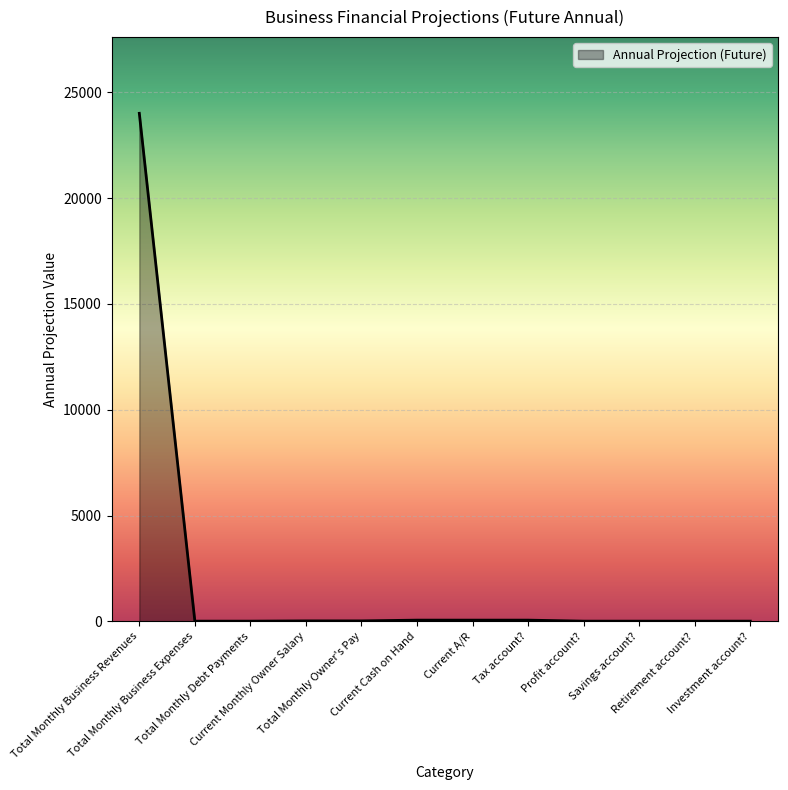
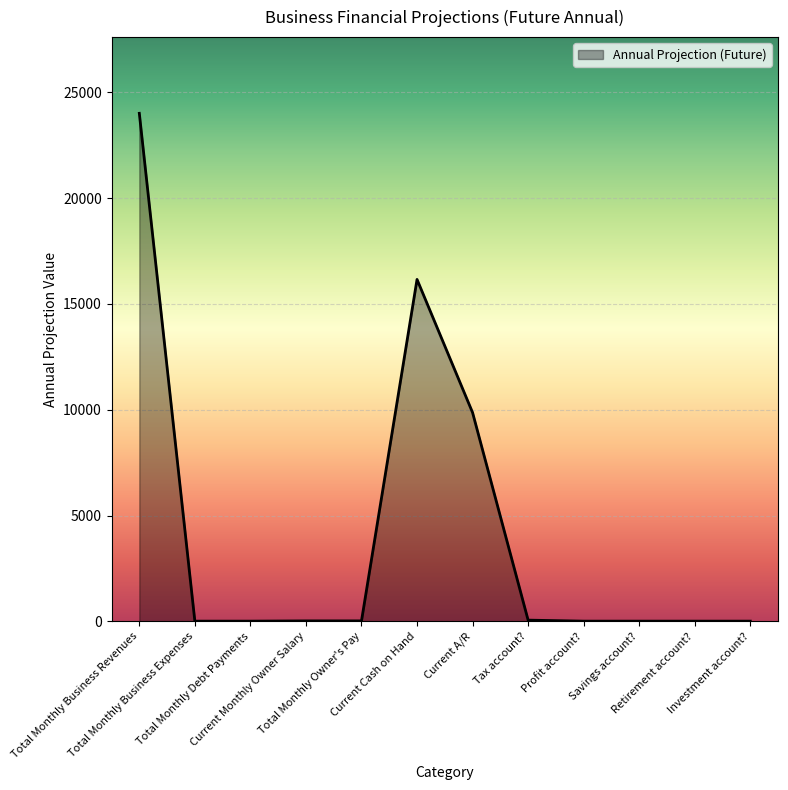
  {
    "Total Monthly Business Revenues": 24000,
    "Total Monthly Business Expenses": 0,
    "Total Monthly Debt Payments": 0,
    "Current Monthly Owner Salary": 0,
    "Total Monthly Owner's Pay": 0,
-   "Current Cash on Hand": 100,
-   "Current A/R": 100,
+   "Current Cash on Hand": 16200,
+   "Current A/R": 9900,
    "Tax account?": 100,
    "Profit account?": 0,
    "Savings account?": 0,
    "Retirement account?": 0,
    "Investment account?": 0
  }
